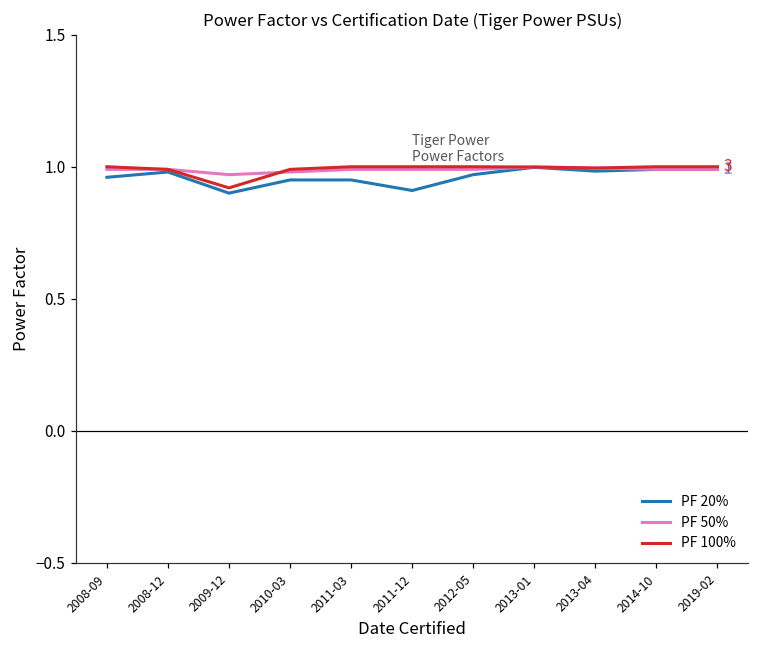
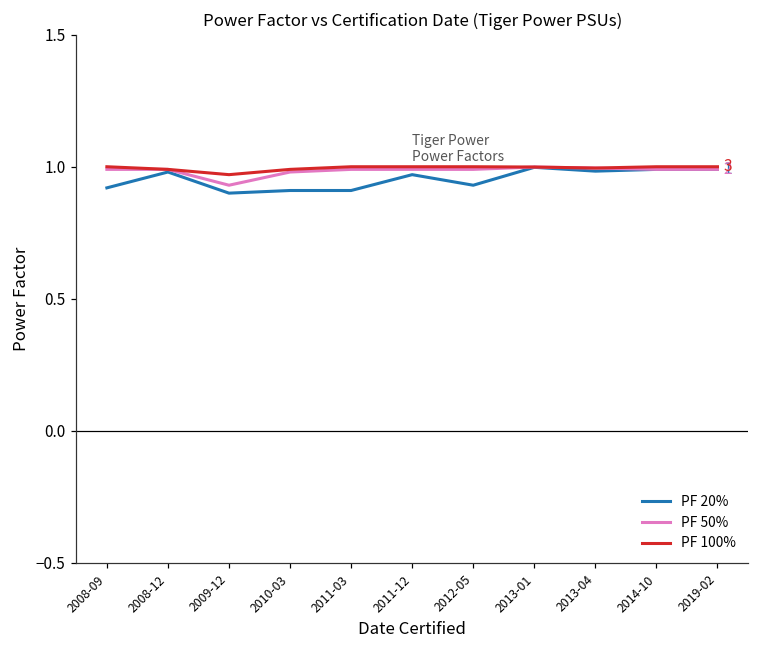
  {
    "PF 20%": {
-     "2008-09": 0.96,
+     "2008-09": 0.92,
      "2009-12": 0.90,
-     "2010-03": 0.95,
-     "2011-03": 0.95,
-     "2011-12": 0.91,
-     "2012-05": 0.97,
+     "2010-03": 0.91,
+     "2011-03": 0.91,
+     "2011-12": 0.97,
+     "2012-05": 0.93,
      "2013-04": 0.98
    },
    "PF 50%": {
-     "2009-12": 0.97
+     "2009-12": 0.93
    },
    "PF 100%": {
-     "2009-12": 0.92
+     "2009-12": 0.97
    }
  }
